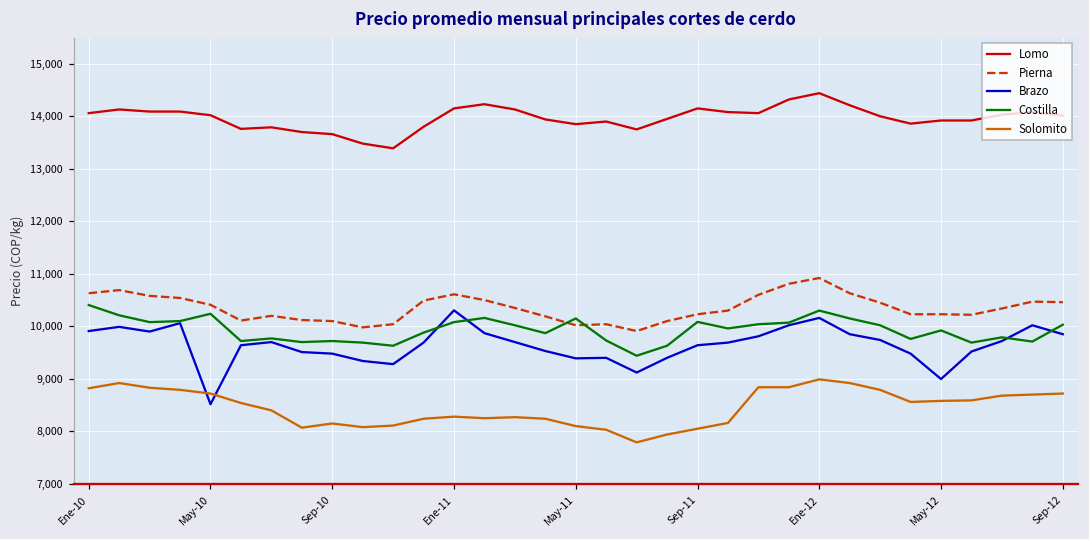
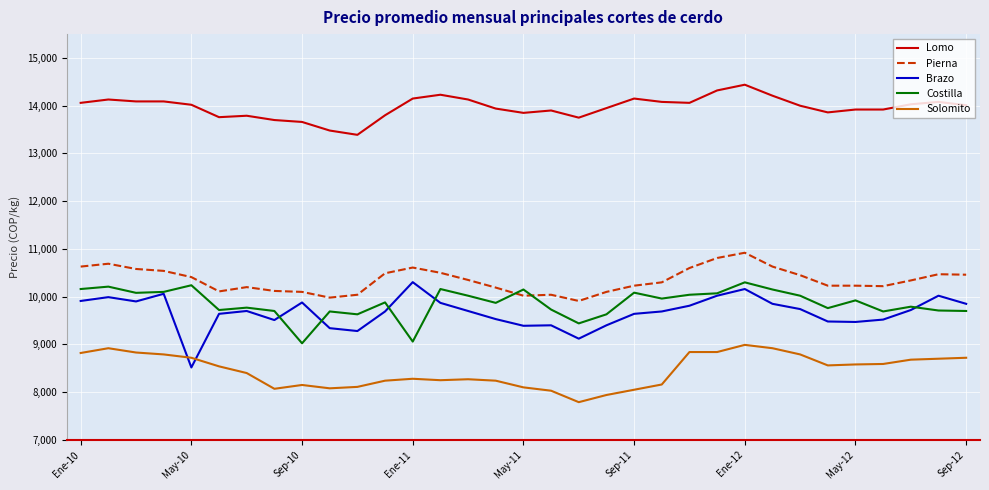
  {
    "Brazo": {
      "Ene-10": "9,900",
      "May-10": "8,500",
-     "Sep-10": "9,500",
+     "Sep-10": "9,900",
      "Ene-11": "10,300",
      "May-11": "9,400",
      "Sep-11": "9,600",
      "Ene-12": "10,200",
-     "May-12": "9,000",
+     "May-12": "9,500",
      "Sep-12": "9,900"
    },
    "Costilla": {
-     "Ene-10": "10,400",
+     "Ene-10": "10,200",
      "May-10": "10,200",
-     "Sep-10": "9,700",
-     "Ene-11": "10,100",
+     "Sep-10": "9,000",
+     "Ene-11": "9,100",
      "May-11": "10,200",
      "Sep-11": "10,100",
      "Ene-12": "10,300",
      "May-12": "9,900",
-     "Sep-12": "10,000"
+     "Sep-12": "9,700"
    }
  }
